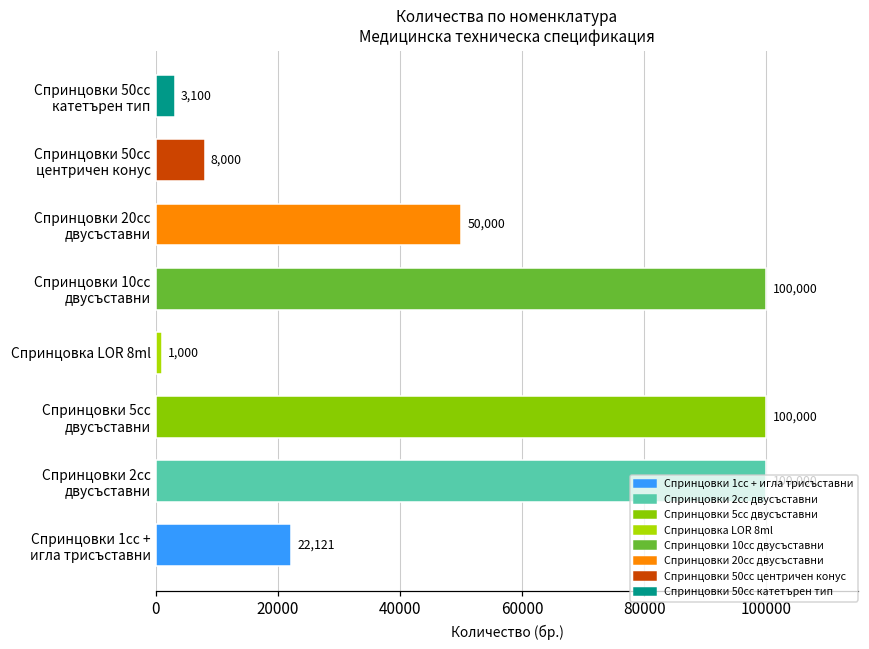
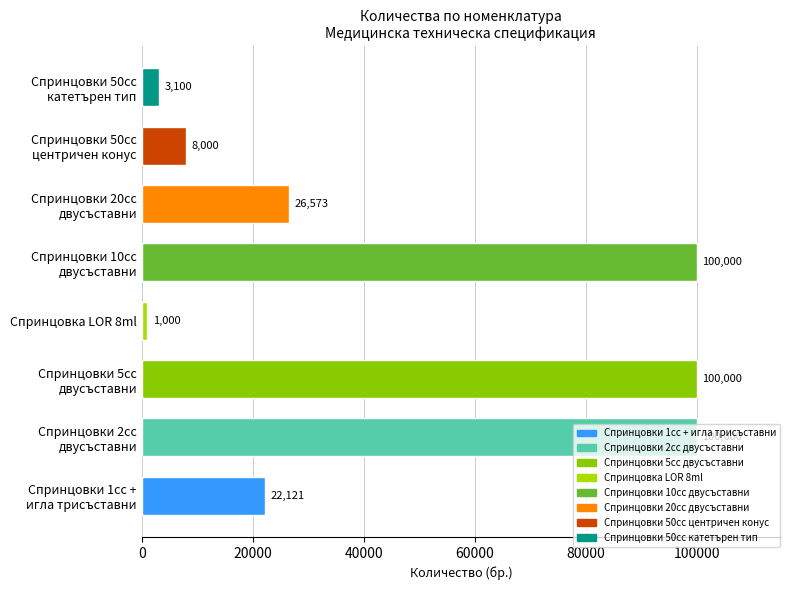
  {
    "Спринцовки 50сс катетърен тип": "3,100",
    "Спринцовки 50сс центричен конус": "8,000",
-   "Спринцовки 20сс двусъставни": "50,000",
+   "Спринцовки 20сс двусъставни": "26,573",
    "Спринцовки 10сс двусъставни": "100,000",
    "Спринцовкa LOR 8ml": "1,000",
    "Спринцовки 5сс двусъставни": "100,000",
    "Спринцовки 1сс + игла трисъставни": "22,121"
  }
